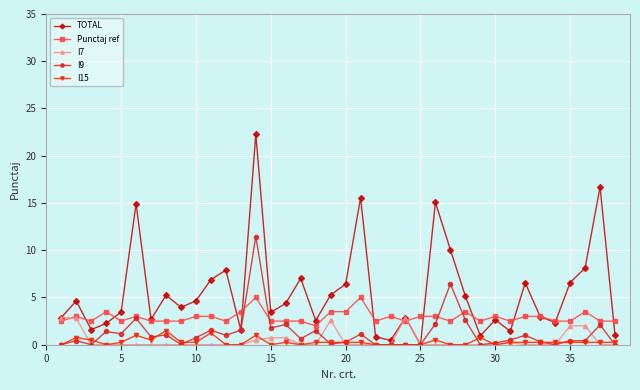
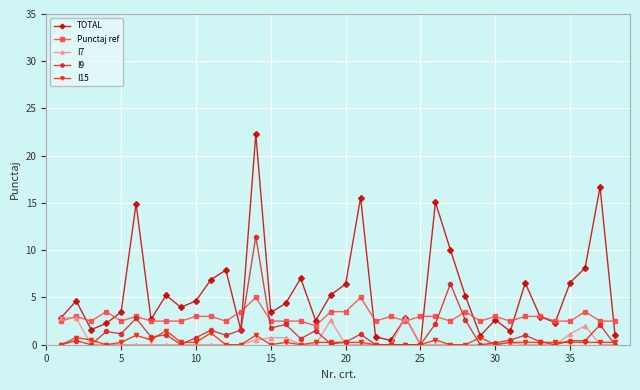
  {
    "I7": {
      "15": 1,
-     "35": 2
+     "35": 1
    }
  }
